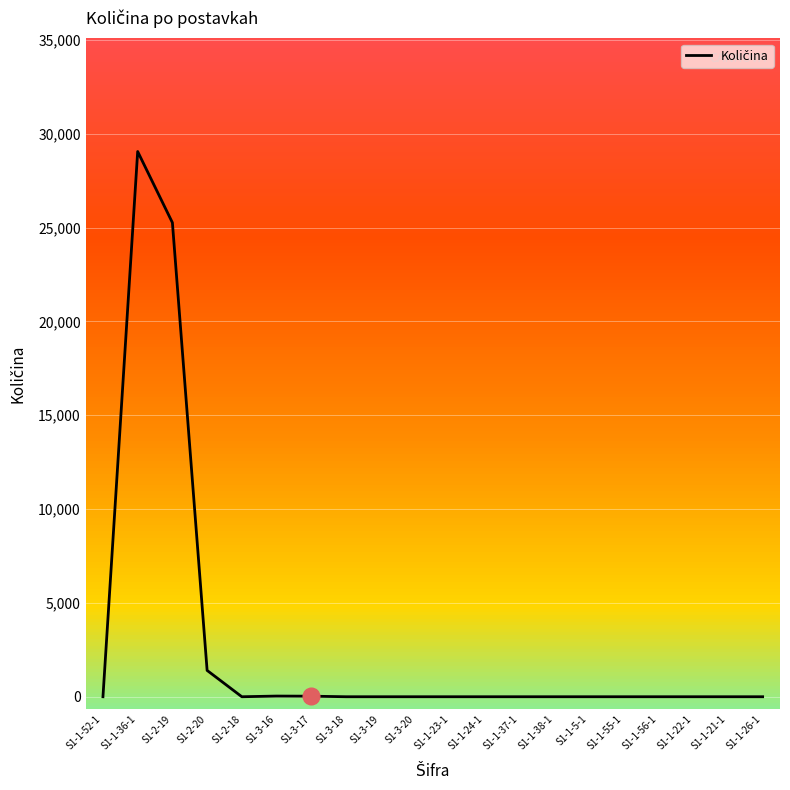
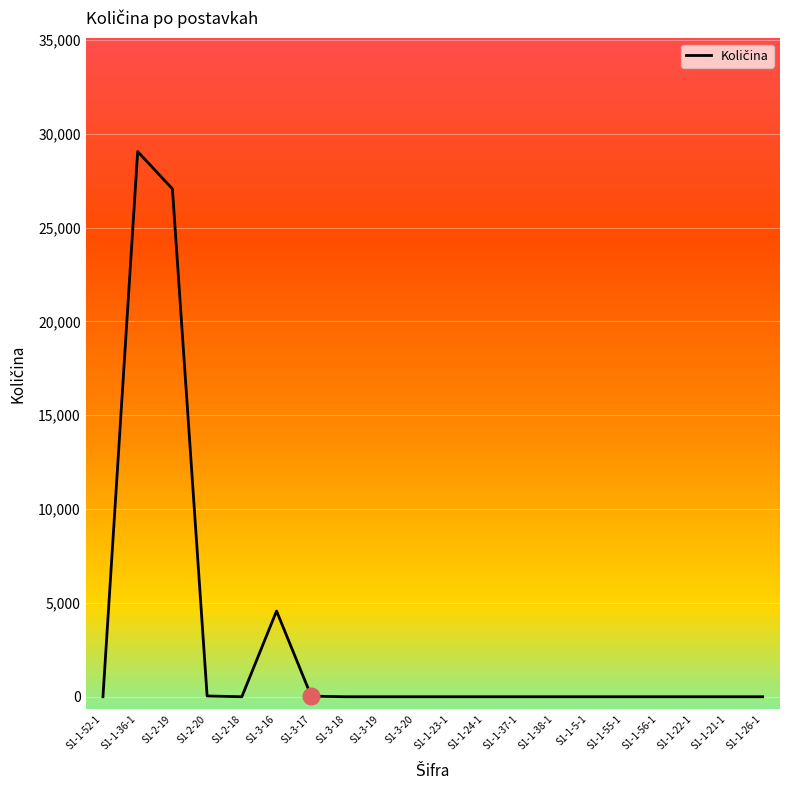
  {
    "Količina": {
      "S1-1-52-1": "0",
      "S1-1-36-1": "29,100",
-     "S1-2-19": "25,300",
-     "S1-2-20": "1,400",
+     "S1-2-19": "27,100",
+     "S1-2-20": "0",
      "S1-2-18": "0",
-     "S1-3-16": "0",
+     "S1-3-16": "4,600",
      "S1-3-18": "0",
      "S1-3-19": "0",
      "S1-3-20": "0",
      "S1-1-23-1": "0",
      "S1-1-24-1": "0",
      "S1-1-37-1": "0",
      "S1-1-38-1": "0",
      "S1-1-5-1": "0",
      "S1-1-55-1": "0",
      "S1-1-56-1": "0",
      "S1-1-22-1": "0",
      "S1-1-21-1": "0",
      "S1-1-26-1": "0"
    }
  }
